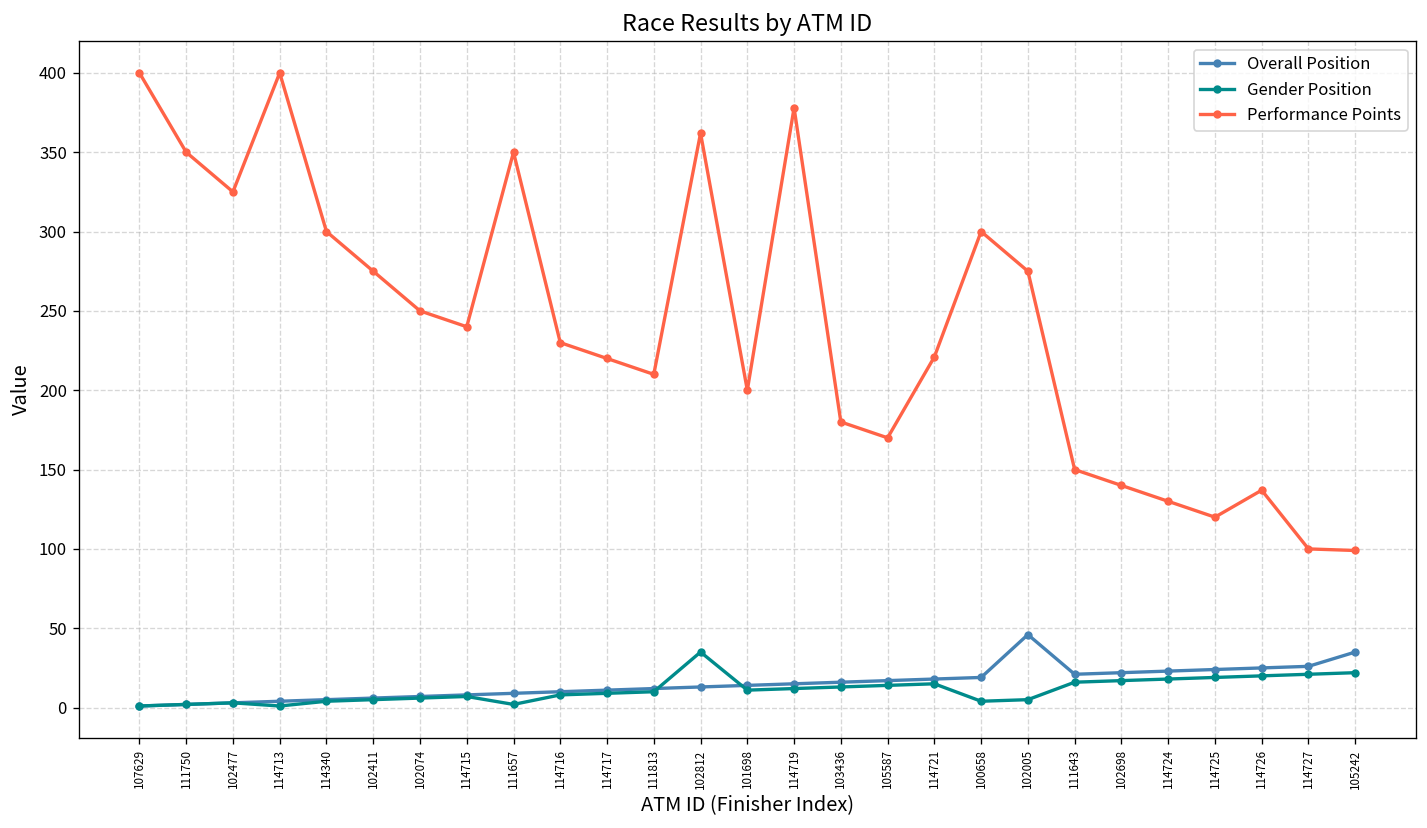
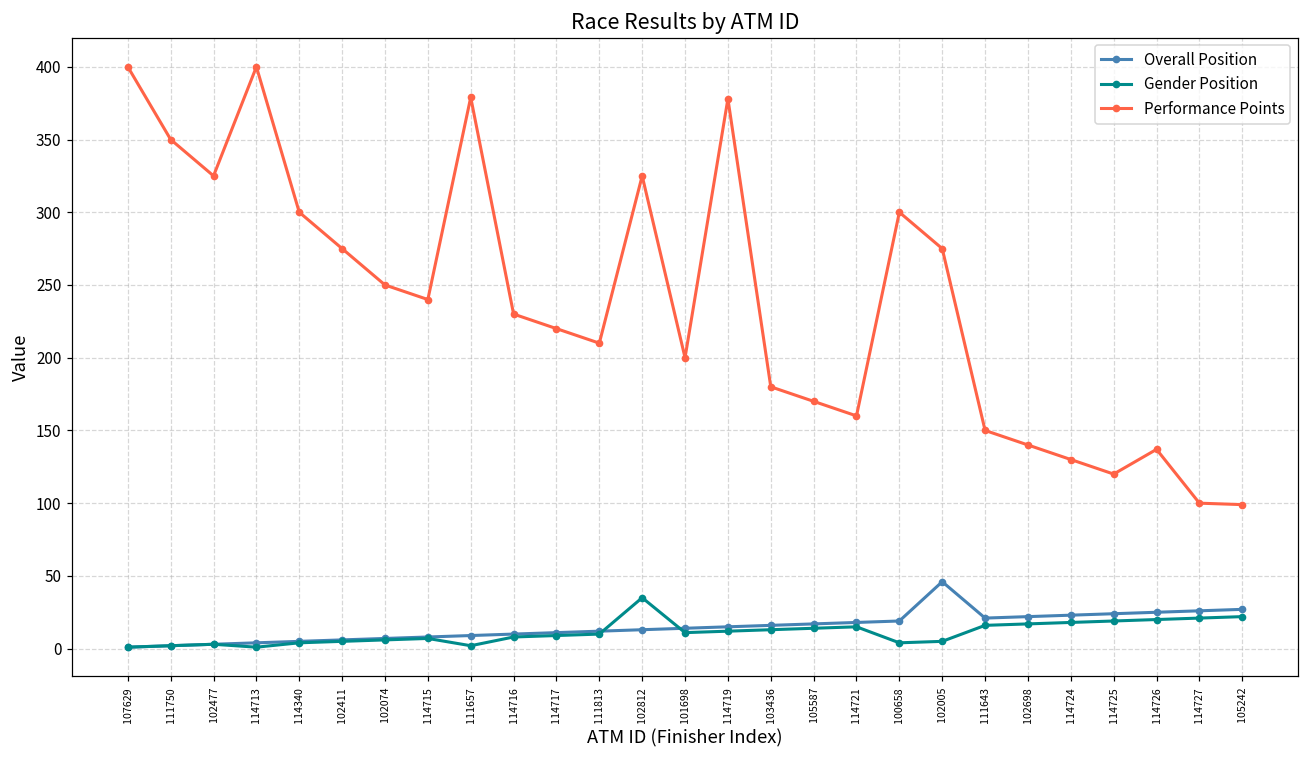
  {
    "Overall Position": {
      "114713": 4,
      "111657": 9,
      "114716": 10,
      "114717": 11,
      "111813": 12,
      "102812": 13,
      "101698": 14,
      "114719": 15,
      "103436": 16,
      "105587": 17,
      "114721": 18,
      "100658": 19,
      "102005": 46,
      "111643": 21,
      "102698": 22,
      "114724": 23,
      "114725": 24,
      "114726": 25,
      "114727": 26,
-     "105242": 35
+     "105242": 27
    },
    "Gender Position": {
      "114713": 1,
      "111657": 2,
      "114716": 8,
      "114717": 9,
      "111813": 10,
      "102812": 35,
      "101698": 11,
      "114719": 12,
      "103436": 13,
      "105587": 14,
      "114721": 15,
      "100658": 4,
      "102005": 5,
      "111643": 16,
      "102698": 17,
      "114724": 18,
      "114725": 19,
      "114726": 20,
      "114727": 21,
      "105242": 22
    },
    "Performance Points": {
      "107629": 400,
      "111750": 350,
      "102477": 325,
      "114713": 400,
      "114340": 300,
      "102411": 275,
      "102074": 250,
      "114715": 240,
-     "111657": 350,
+     "111657": 379,
      "114716": 230,
      "114717": 220,
      "111813": 210,
-     "102812": 362,
+     "102812": 325,
      "101698": 200,
      "114719": 378,
      "103436": 180,
      "105587": 170,
-     "114721": 221,
+     "114721": 160,
      "100658": 300,
      "102005": 275,
      "111643": 150,
      "102698": 140,
      "114724": 130,
      "114725": 120,
      "114726": 137,
      "114727": 100,
      "105242": 99
    }
  }
